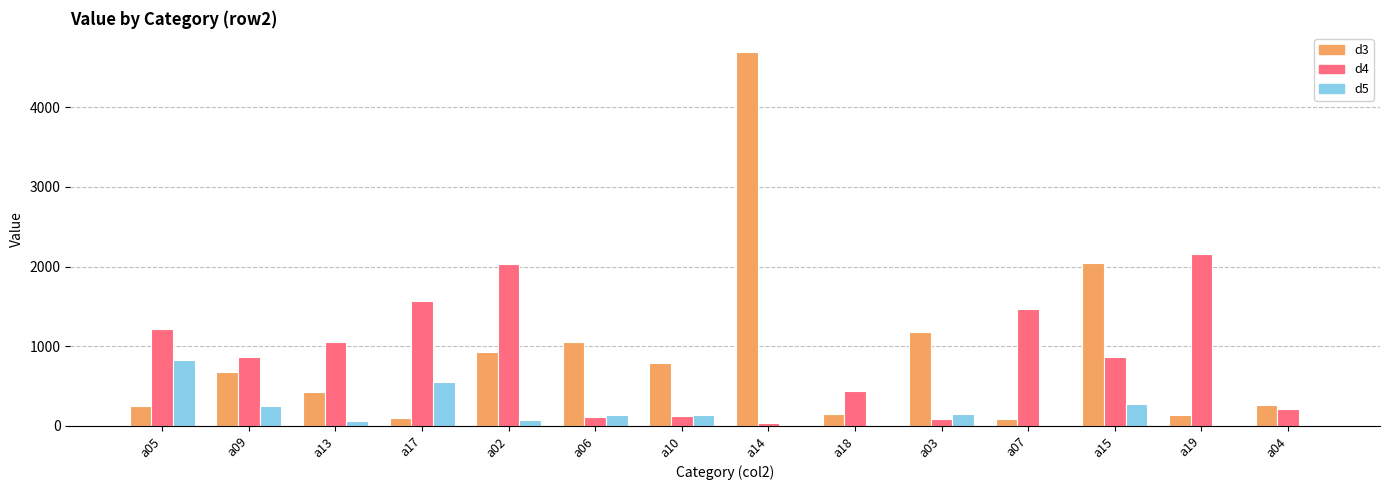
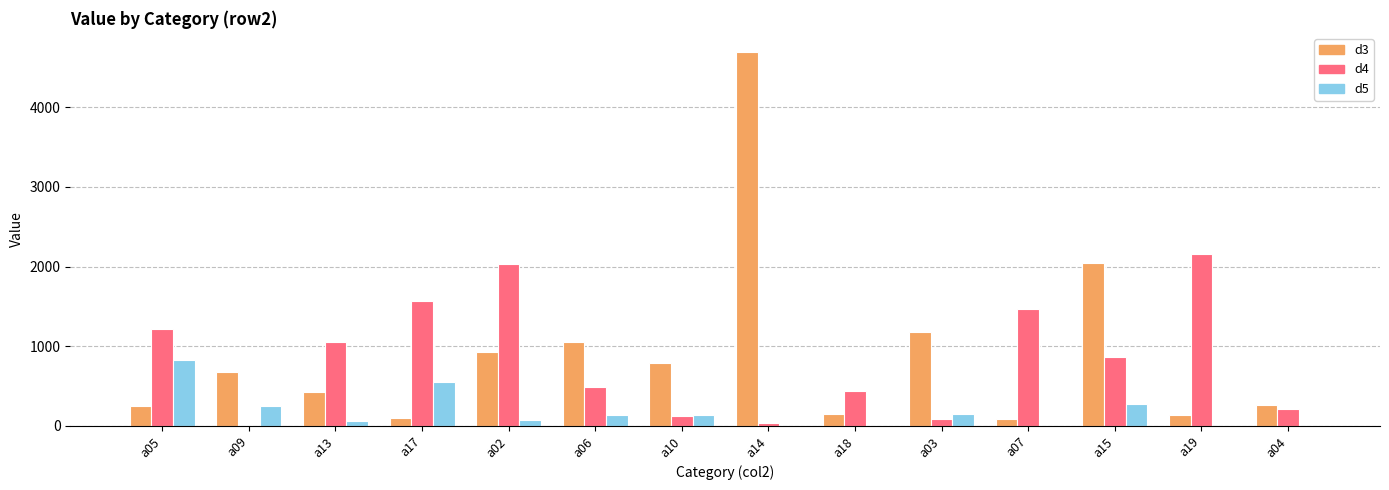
  {
    "d3": {
      "a05": 200,
      "a09": 700,
      "a13": 400,
      "a17": 100,
      "a02": 900,
      "a06": 1100,
      "a10": 800,
      "a14": 4700,
      "a18": 200,
      "a03": 1200,
      "a07": 100,
      "a15": 2000,
      "a19": 100,
      "a04": 300
    },
    "d4": {
      "a05": 1200,
-     "a09": 900,
+     "a09": 0,
      "a13": 1100,
      "a17": 1600,
      "a02": 2000,
-     "a06": 100,
+     "a06": 500,
      "a10": 100,
      "a14": 0,
      "a18": 400,
      "a03": 100,
      "a07": 1500,
      "a15": 900,
      "a19": 2200,
      "a04": 200
    },
    "d5": {
      "a05": 800,
      "a09": 200,
      "a13": 100,
      "a17": 500,
      "a02": 100,
      "a06": 100,
      "a10": 100,
      "a14": 0,
      "a18": 0,
      "a03": 100,
      "a07": 0,
      "a15": 300,
      "a19": 0,
      "a04": 0
    }
  }
